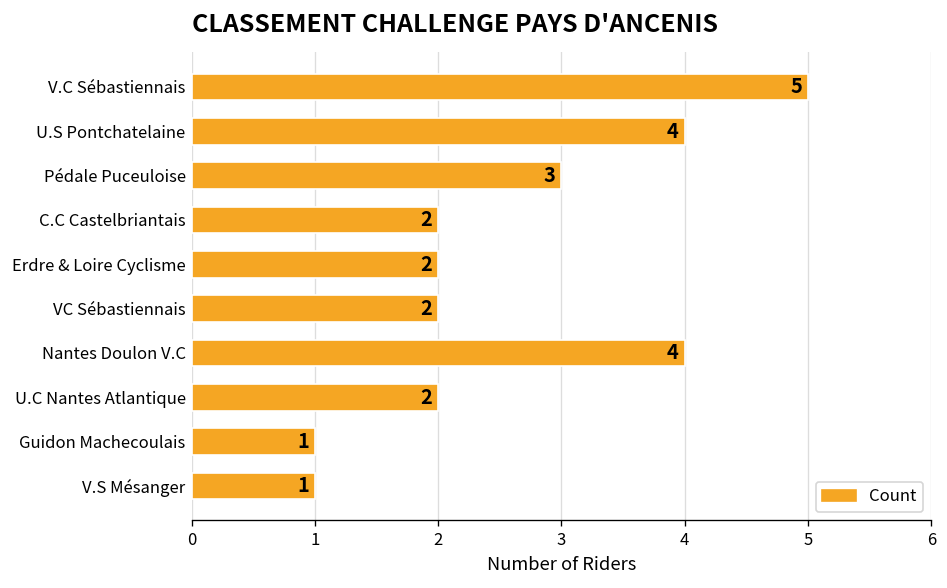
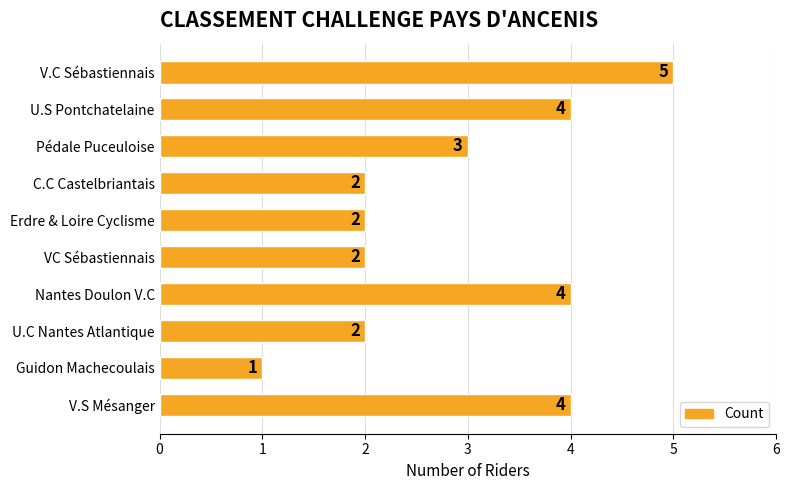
  {
    "V.C Sébastiennais": 5,
    "U.S Pontchatelaine": 4,
    "Pédale Puceuloise": 3,
    "C.C Castelbriantais": 2,
    "Erdre & Loire Cyclisme": 2,
    "VC Sébastiennais": 2,
    "Nantes Doulon V.C": 4,
    "U.C Nantes Atlantique": 2,
    "Guidon Machecoulais": 1,
-   "V.S Mésanger": 1
+   "V.S Mésanger": 4
  }
